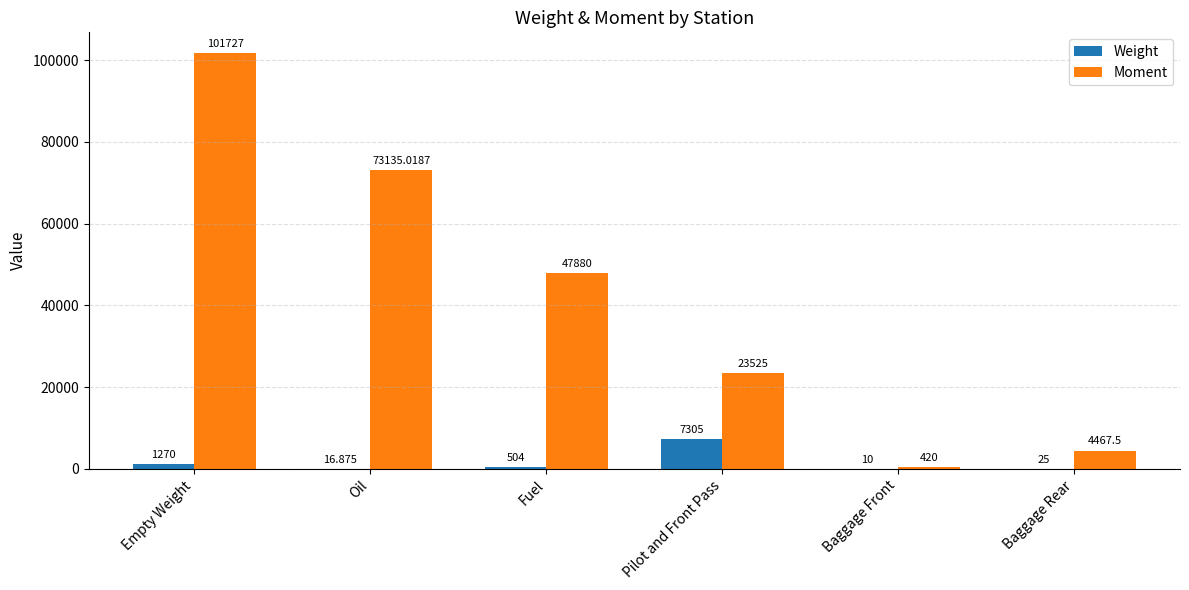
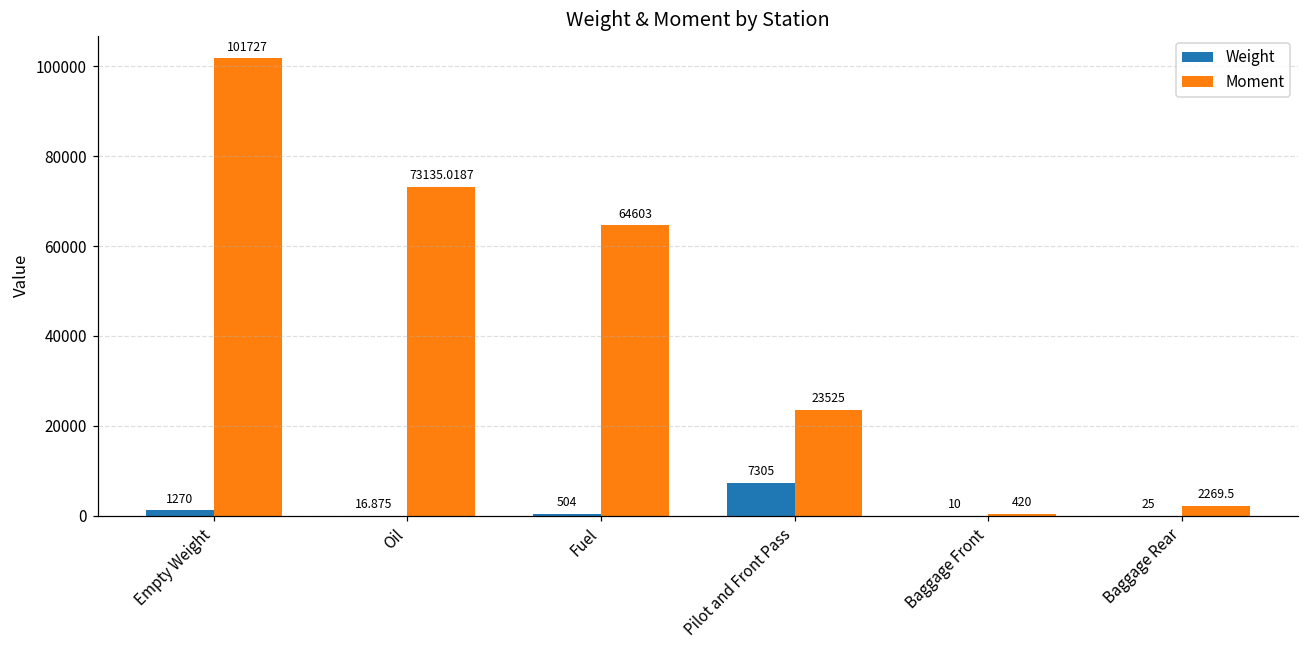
  {
    "Weight": {
      "Empty Weight": 1270,
      "Oil": 16.875,
      "Fuel": 504,
      "Pilot and Front Pass": 7305,
      "Baggage Front": 10,
      "Baggage Rear": 25
    },
    "Moment": {
      "Empty Weight": 101727,
      "Oil": 73135.0187,
-     "Fuel": 47880,
+     "Fuel": 64603,
      "Pilot and Front Pass": 23525,
      "Baggage Front": 420,
-     "Baggage Rear": 4467.5
+     "Baggage Rear": 2269.5
    }
  }
